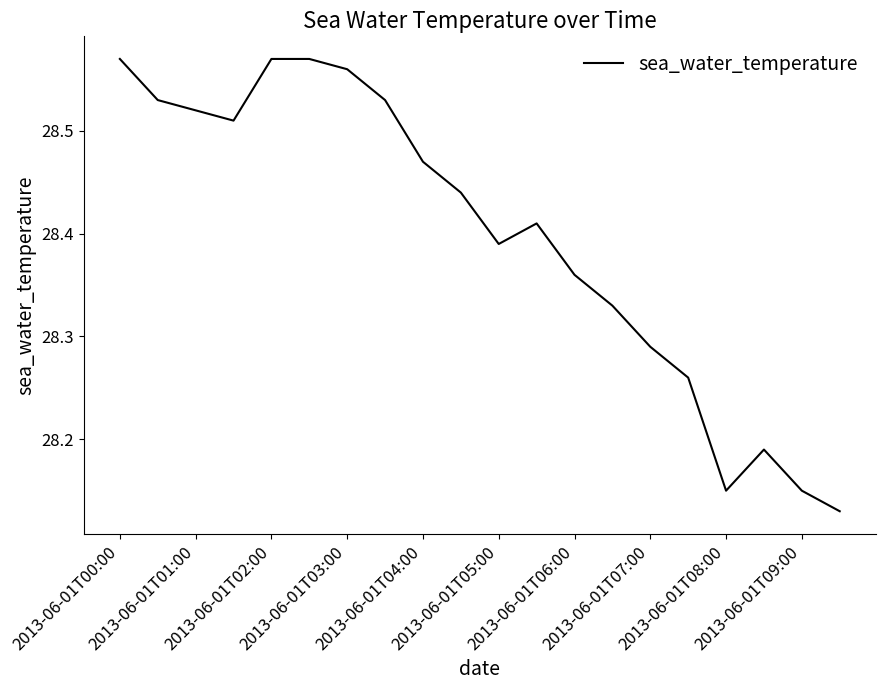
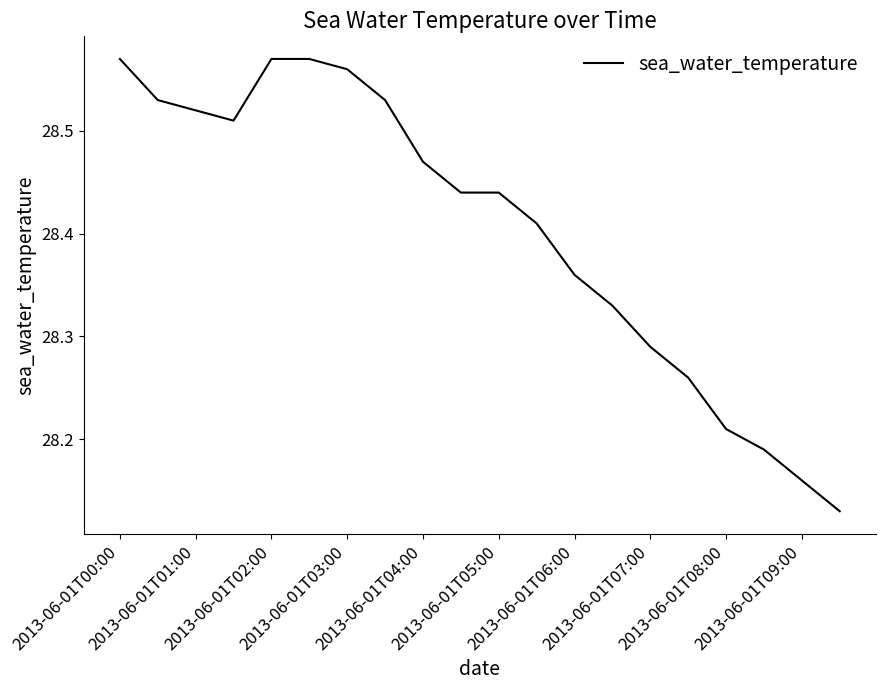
  {
    "2013-06-01T00:00": 28.57,
    "2013-06-01T01:00": 28.52,
    "2013-06-01T02:00": 28.57,
    "2013-06-01T03:00": 28.56,
    "2013-06-01T04:00": 28.47,
-   "2013-06-01T05:00": 28.39,
+   "2013-06-01T05:00": 28.44,
    "2013-06-01T06:00": 28.36,
    "2013-06-01T07:00": 28.29,
-   "2013-06-01T08:00": 28.15,
-   "2013-06-01T09:00": 28.15
+   "2013-06-01T08:00": 28.21,
+   "2013-06-01T09:00": 28.16
  }
